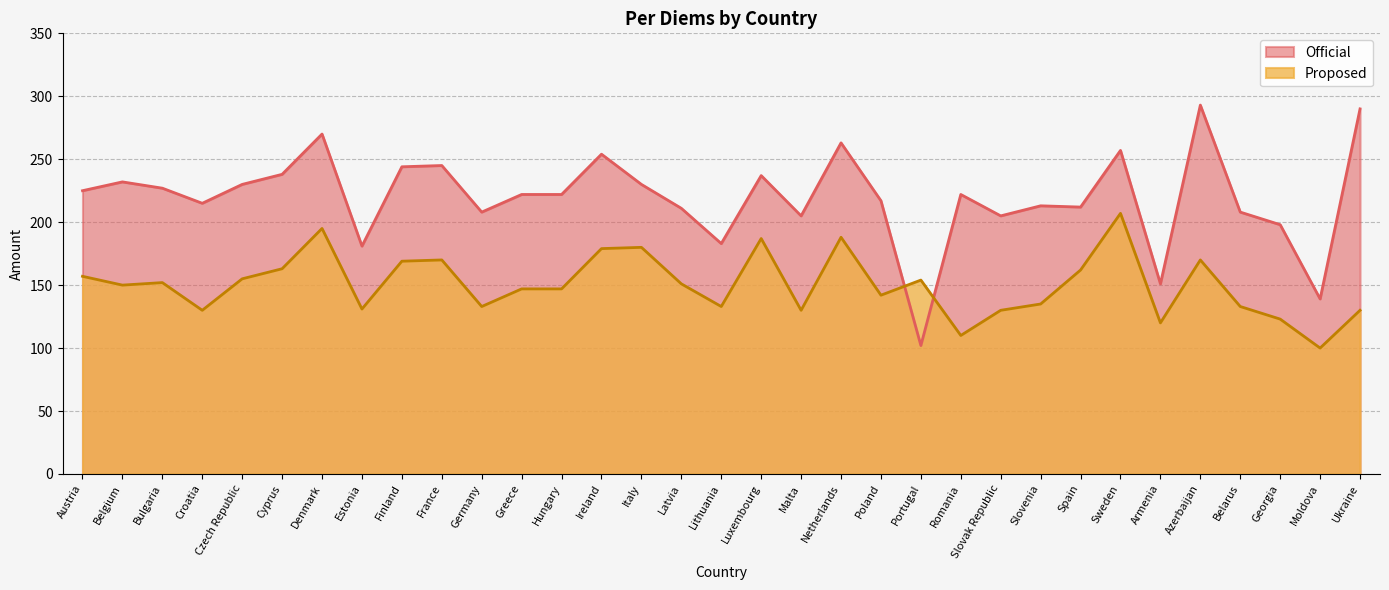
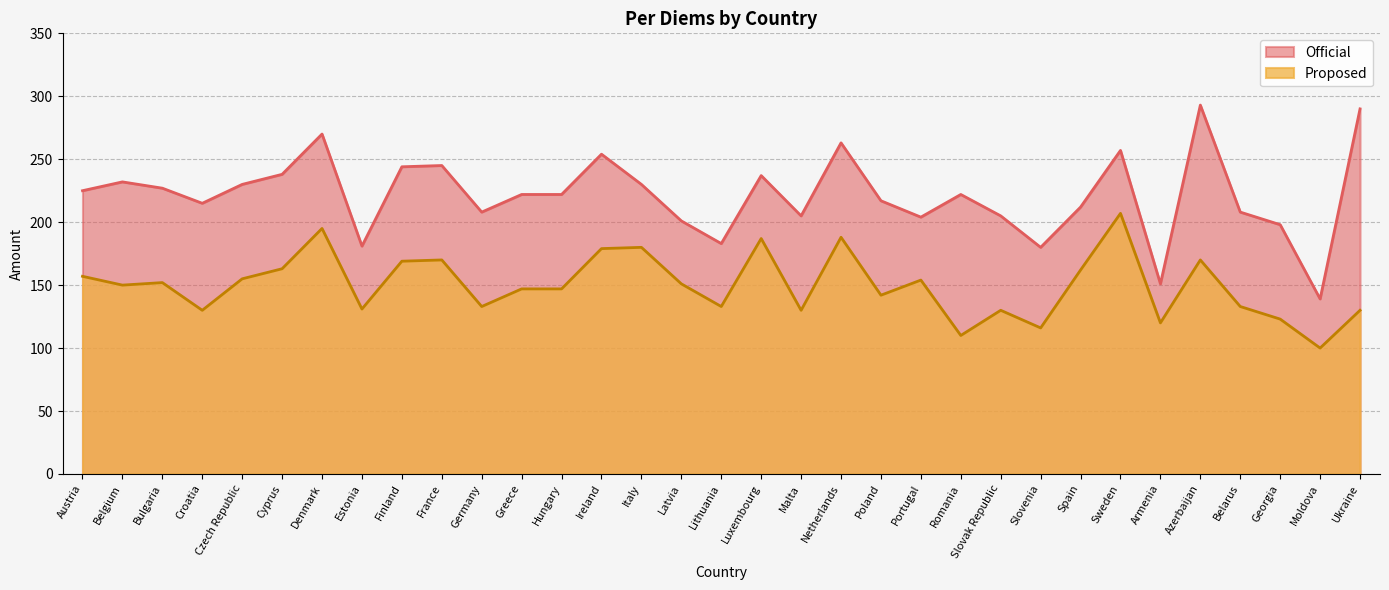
  {
    "Official": {
      "Austria": 225,
      "Belgium": 232,
      "Bulgaria": 227,
      "Croatia": 215,
      "Czech Republic": 230,
      "Cyprus": 238,
      "Denmark": 270,
      "Estonia": 181,
      "Finland": 244,
      "France": 245,
      "Germany": 208,
      "Greece": 222,
      "Hungary": 222,
      "Ireland": 254,
      "Italy": 230,
-     "Latvia": 211,
+     "Latvia": 201,
      "Lithuania": 183,
      "Luxembourg": 237,
      "Malta": 205,
      "Netherlands": 263,
      "Poland": 217,
-     "Portugal": 102,
+     "Portugal": 204,
      "Romania": 222,
      "Slovak Republic": 205,
-     "Slovenia": 213,
+     "Slovenia": 180,
      "Spain": 212,
      "Sweden": 257,
      "Armenia": 151,
      "Azerbaijan": 293,
      "Belarus": 208,
      "Georgia": 198,
      "Moldova": 139,
      "Ukraine": 290
    },
    "Proposed": {
      "Austria": 157,
      "Belgium": 150,
      "Bulgaria": 152,
      "Croatia": 130,
      "Czech Republic": 155,
      "Cyprus": 163,
      "Denmark": 195,
      "Estonia": 131,
      "Finland": 169,
      "France": 170,
      "Germany": 133,
      "Greece": 147,
      "Hungary": 147,
      "Ireland": 179,
      "Italy": 180,
      "Latvia": 151,
      "Lithuania": 133,
      "Luxembourg": 187,
      "Malta": 130,
      "Netherlands": 188,
      "Poland": 142,
      "Portugal": 154,
      "Romania": 110,
      "Slovak Republic": 130,
-     "Slovenia": 135,
+     "Slovenia": 116,
      "Spain": 162,
      "Sweden": 207,
      "Armenia": 120,
      "Azerbaijan": 170,
      "Belarus": 133,
      "Georgia": 123,
      "Moldova": 100,
      "Ukraine": 130
    }
  }
